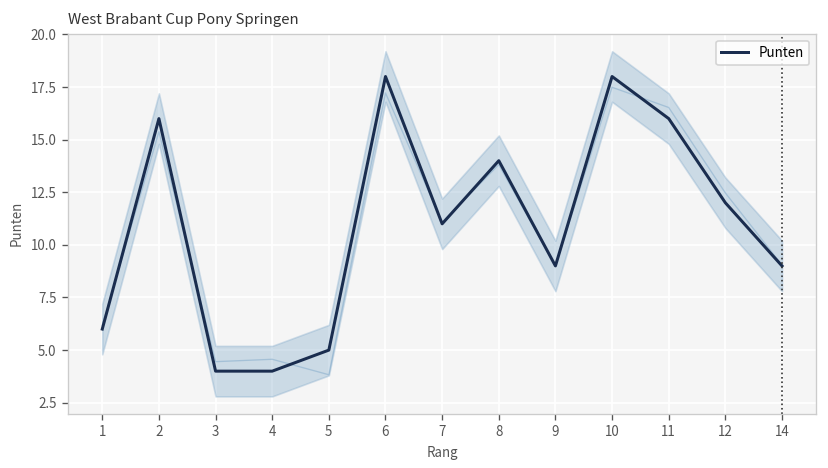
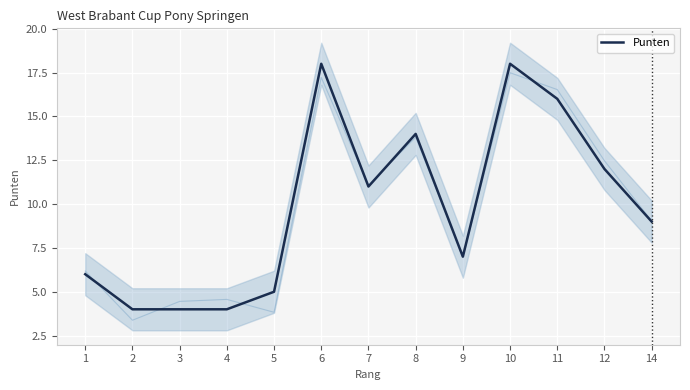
  {
    "Punten": {
      "1": 6,
-     "2": 16,
+     "2": 4,
      "3": 4,
      "4": 4,
      "5": 5,
      "6": 18,
      "8": 14,
-     "9": 9,
+     "9": 7,
      "10": 18,
      "11": 16,
      "12": 12
    }
  }
